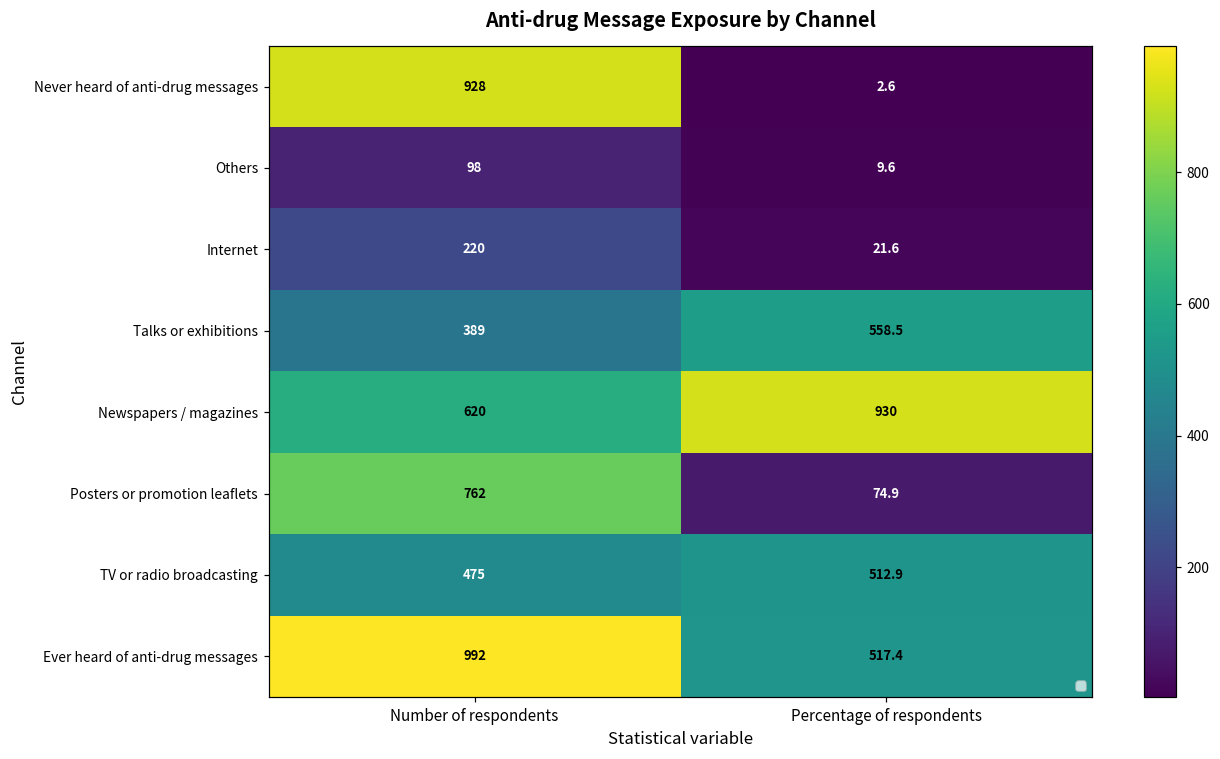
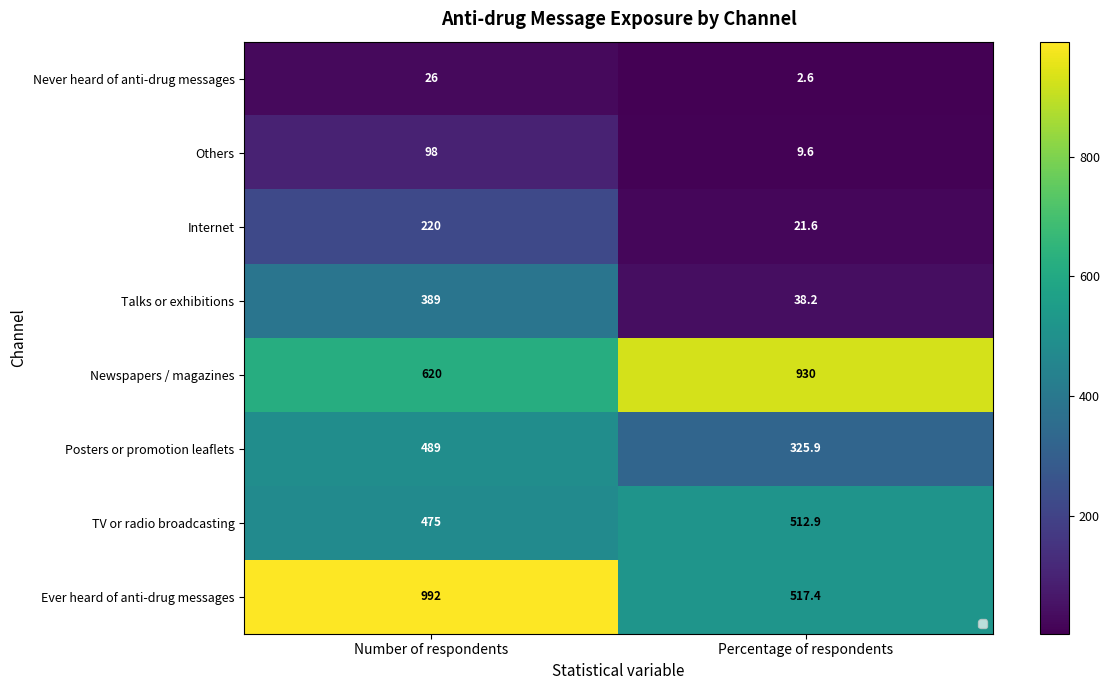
  {
    "Never heard of anti-drug messages": {
-     "Number of respondents": 928,
+     "Number of respondents": 26,
      "Percentage of respondents": 2.6
    },
    "Others": {
      "Number of respondents": 98,
      "Percentage of respondents": 9.6
    },
    "Internet": {
      "Number of respondents": 220,
      "Percentage of respondents": 21.6
    },
    "Talks or exhibitions": {
      "Number of respondents": 389,
-     "Percentage of respondents": 558.5
+     "Percentage of respondents": 38.2
    },
    "Newspapers / magazines": {
      "Number of respondents": 620,
      "Percentage of respondents": 930
    },
    "Posters or promotion leaflets": {
-     "Number of respondents": 762,
-     "Percentage of respondents": 74.9
+     "Number of respondents": 489,
+     "Percentage of respondents": 325.9
    },
    "TV or radio broadcasting": {
      "Number of respondents": 475,
      "Percentage of respondents": 512.9
    },
    "Ever heard of anti-drug messages": {
      "Number of respondents": 992,
      "Percentage of respondents": 517.4
    }
  }
